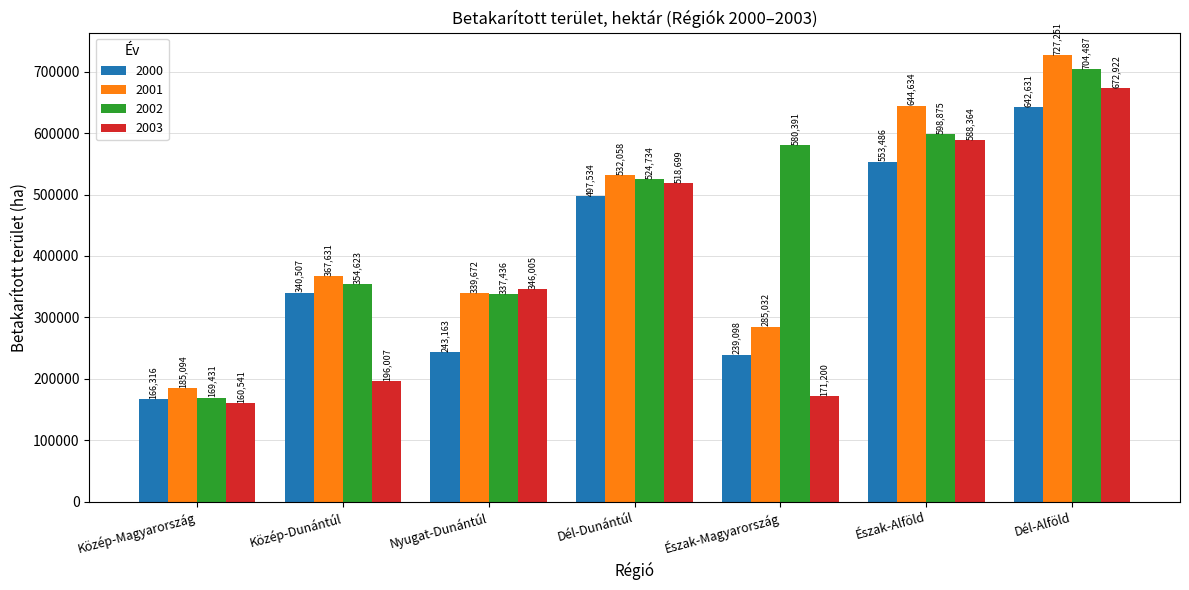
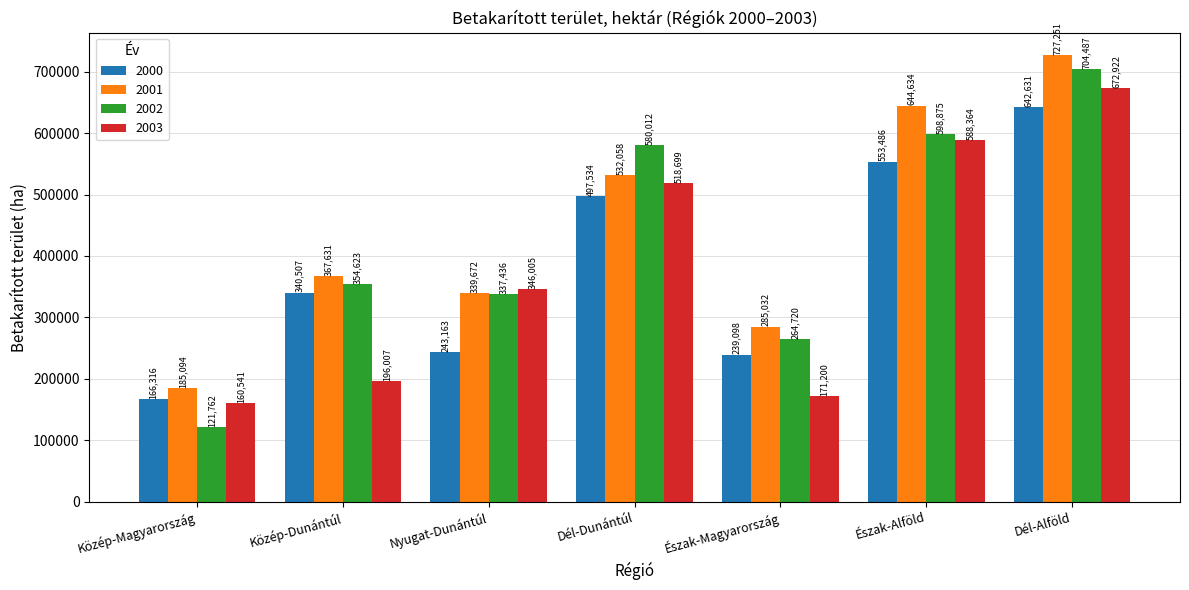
  {
    "2000": {
      "Közép-Magyarország": "166,316",
      "Közép-Dunántúl": "340,507",
      "Nyugat-Dunántúl": "243,163",
      "Dél-Dunántúl": "497,534",
      "Észak-Magyarország": "239,098",
      "Észak-Alföld": "553,486",
      "Dél-Alföld": "642,631"
    },
    "2001": {
      "Közép-Magyarország": "185,094",
      "Közép-Dunántúl": "367,631",
      "Nyugat-Dunántúl": "339,672",
      "Dél-Dunántúl": "532,058",
      "Észak-Magyarország": "285,032",
      "Észak-Alföld": "644,634",
      "Dél-Alföld": "727,251"
    },
    "2002": {
-     "Közép-Magyarország": "169,431",
+     "Közép-Magyarország": "121,762",
      "Közép-Dunántúl": "354,623",
      "Nyugat-Dunántúl": "337,436",
-     "Dél-Dunántúl": "524,734",
-     "Észak-Magyarország": "580,391",
+     "Dél-Dunántúl": "580,012",
+     "Észak-Magyarország": "264,720",
      "Észak-Alföld": "598,875",
      "Dél-Alföld": "704,487"
    },
    "2003": {
      "Közép-Magyarország": "160,541",
      "Közép-Dunántúl": "196,007",
      "Nyugat-Dunántúl": "346,005",
      "Dél-Dunántúl": "518,699",
      "Észak-Magyarország": "171,200",
      "Észak-Alföld": "588,364",
      "Dél-Alföld": "672,922"
    }
  }
